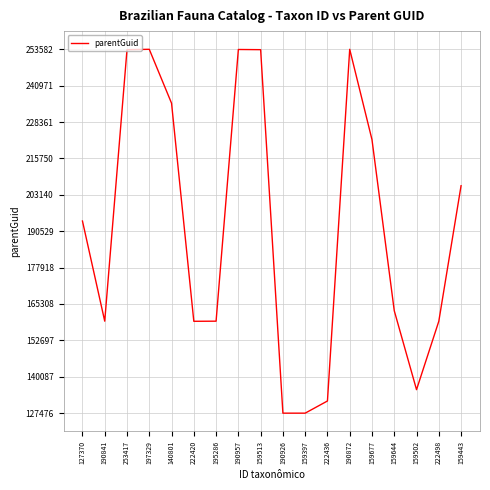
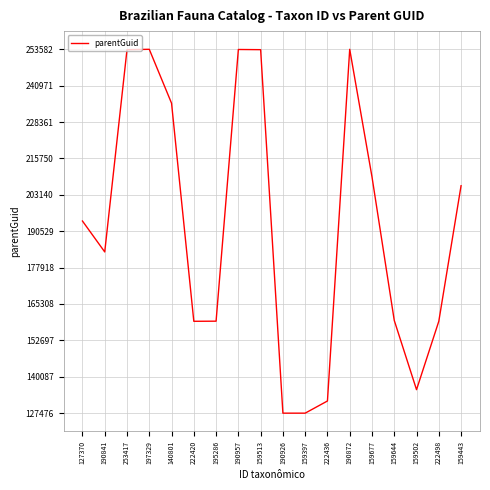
  {
    "127370": 194000,
-   "190841": 159000,
+   "190841": 183000,
    "197329": 254000,
    "140801": 235000,
    "222420": 159000,
    "195286": 159000,
    "190957": 254000,
    "159513": 253000,
    "190926": 127000,
    "159397": 127000,
    "222436": 132000,
    "190872": 254000,
-   "159677": 222000,
-   "159644": 163000,
+   "159677": 209000,
+   "159644": 160000,
    "159502": 136000,
    "222498": 159000,
    "159443": 206000
  }
